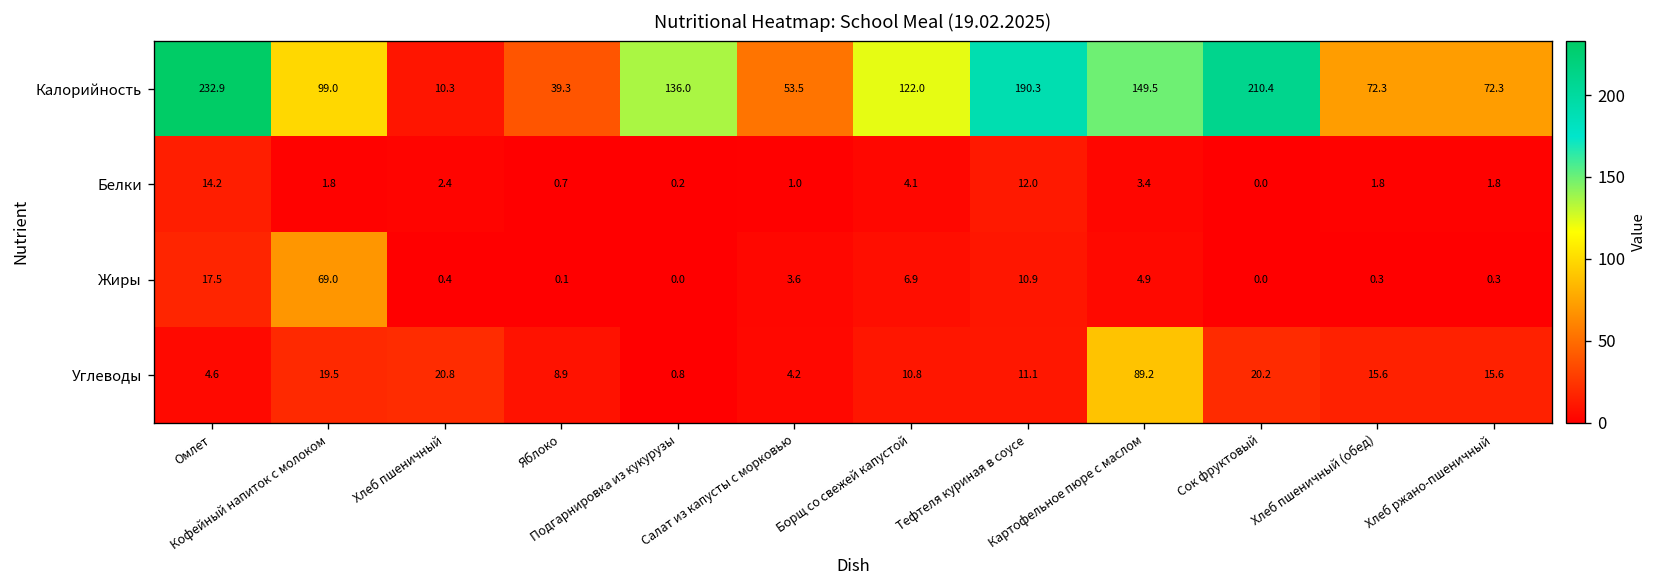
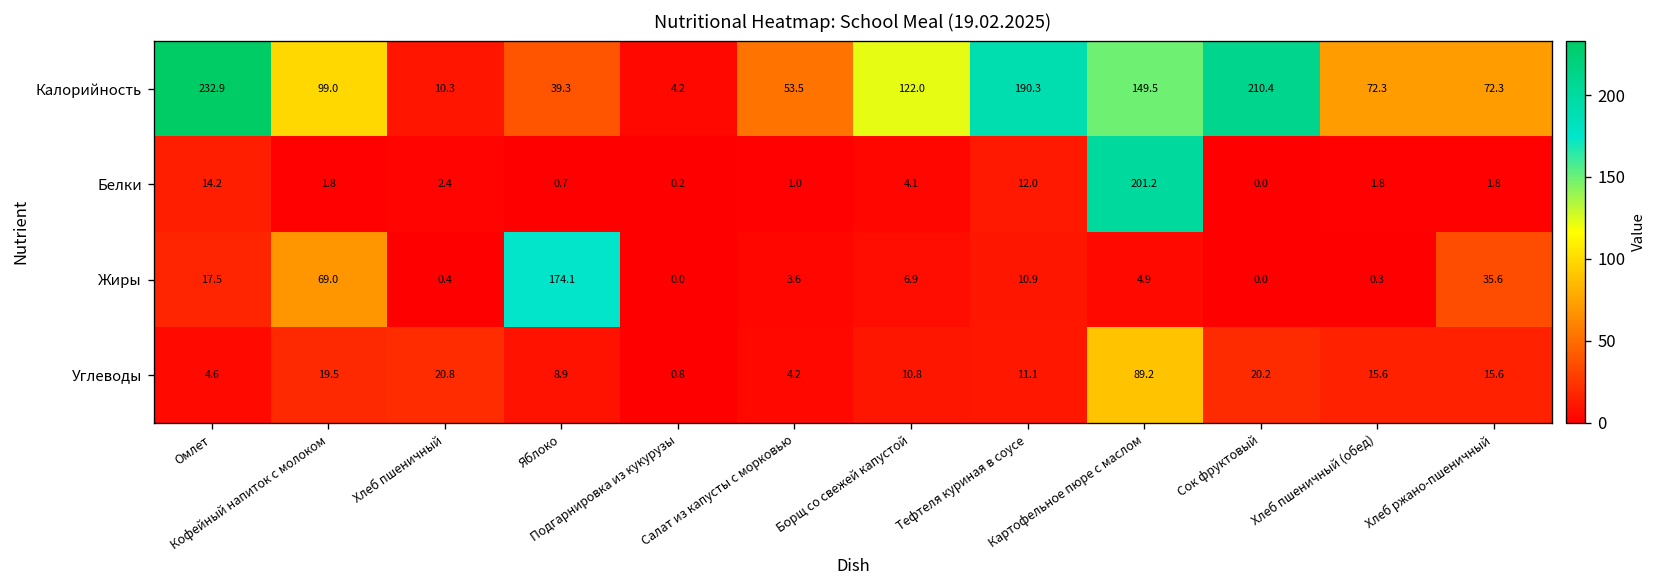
  {
    "Калорийность": {
      "Омлет": 232.9,
      "Кофейный напиток с молоком": 99.0,
      "Хлеб пшеничный": 10.3,
      "Яблоко": 39.3,
-     "Подгарнировка из кукурузы": 136.0,
+     "Подгарнировка из кукурузы": 4.2,
      "Салат из капусты с морковью": 53.5,
      "Борщ со свежей капустой": 122.0,
      "Тефтеля куриная в соусе": 190.3,
      "Картофельное пюре с маслом": 149.5,
      "Сок фруктовый": 210.4,
      "Хлеб пшеничный (обед)": 72.3,
      "Хлеб ржано-пшеничный": 72.3
    },
    "Белки": {
      "Омлет": 14.2,
      "Кофейный напиток с молоком": 1.8,
      "Хлеб пшеничный": 2.4,
      "Яблоко": 0.7,
      "Подгарнировка из кукурузы": 0.2,
      "Салат из капусты с морковью": 1.0,
      "Борщ со свежей капустой": 4.1,
      "Тефтеля куриная в соусе": 12.0,
-     "Картофельное пюре с маслом": 3.4,
+     "Картофельное пюре с маслом": 201.2,
      "Сок фруктовый": 0.0,
      "Хлеб пшеничный (обед)": 1.8,
      "Хлеб ржано-пшеничный": 1.8
    },
    "Жиры": {
      "Омлет": 17.5,
      "Кофейный напиток с молоком": 69.0,
      "Хлеб пшеничный": 0.4,
-     "Яблоко": 0.1,
+     "Яблоко": 174.1,
      "Подгарнировка из кукурузы": 0.0,
      "Салат из капусты с морковью": 3.6,
      "Борщ со свежей капустой": 6.9,
      "Тефтеля куриная в соусе": 10.9,
      "Картофельное пюре с маслом": 4.9,
      "Сок фруктовый": 0.0,
      "Хлеб пшеничный (обед)": 0.3,
-     "Хлеб ржано-пшеничный": 0.3
+     "Хлеб ржано-пшеничный": 35.6
    },
    "Углеводы": {
      "Омлет": 4.6,
      "Кофейный напиток с молоком": 19.5,
      "Хлеб пшеничный": 20.8,
      "Яблоко": 8.9,
      "Подгарнировка из кукурузы": 0.8,
      "Салат из капусты с морковью": 4.2,
      "Борщ со свежей капустой": 10.8,
      "Тефтеля куриная в соусе": 11.1,
      "Картофельное пюре с маслом": 89.2,
      "Сок фруктовый": 20.2,
      "Хлеб пшеничный (обед)": 15.6,
      "Хлеб ржано-пшеничный": 15.6
    }
  }
